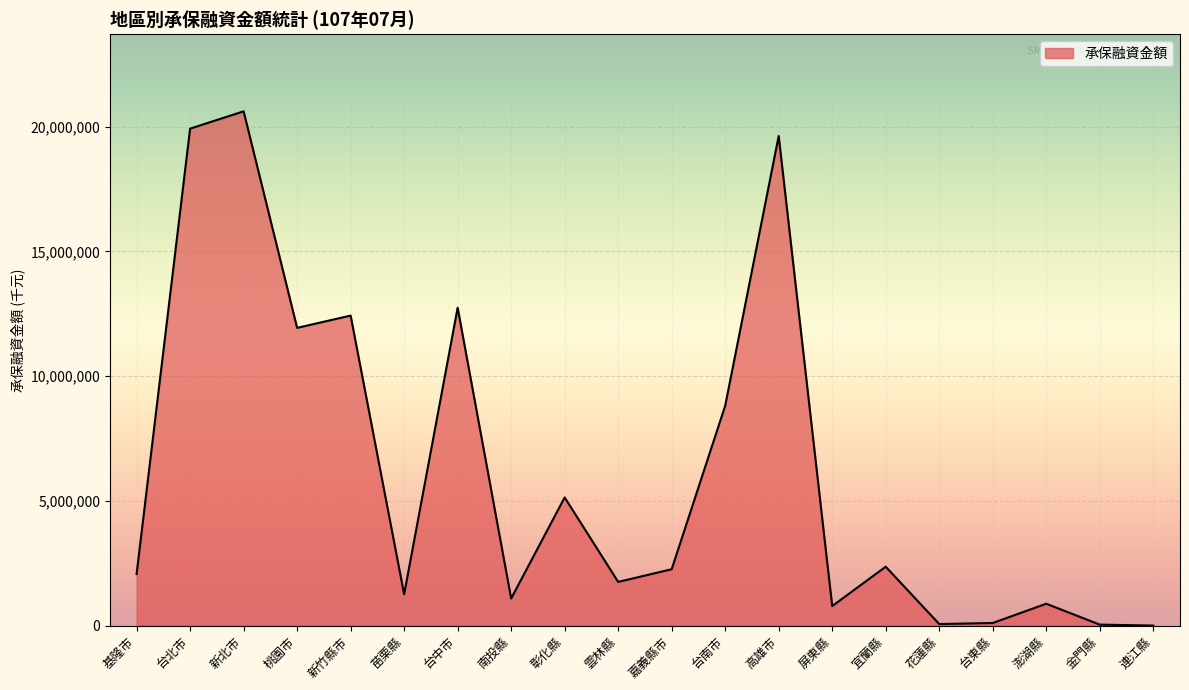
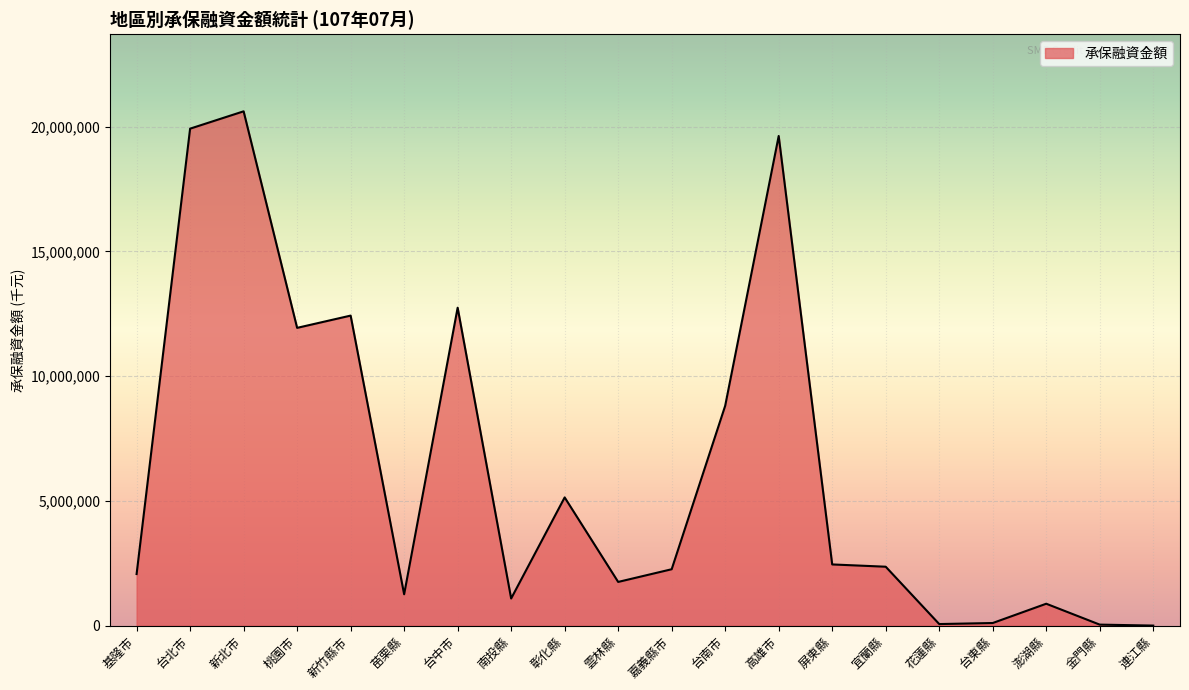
  {
    "基隆市": "2,100,000",
    "台北市": "19,900,000",
    "新北市": "20,600,000",
    "桃園市": "11,900,000",
    "新竹縣市": "12,400,000",
    "苗栗縣": "1,300,000",
    "台中市": "12,700,000",
    "南投縣": "1,100,000",
    "彰化縣": "5,100,000",
    "雲林縣": "1,800,000",
    "嘉義縣市": "2,300,000",
    "台南市": "8,800,000",
    "高雄市": "19,600,000",
-   "屏東縣": "800,000",
+   "屏東縣": "2,500,000",
    "宜蘭縣": "2,400,000",
    "花蓮縣": "100,000",
    "台東縣": "100,000",
    "澎湖縣": "900,000",
    "金門縣": "0",
    "連江縣": "0"
  }
